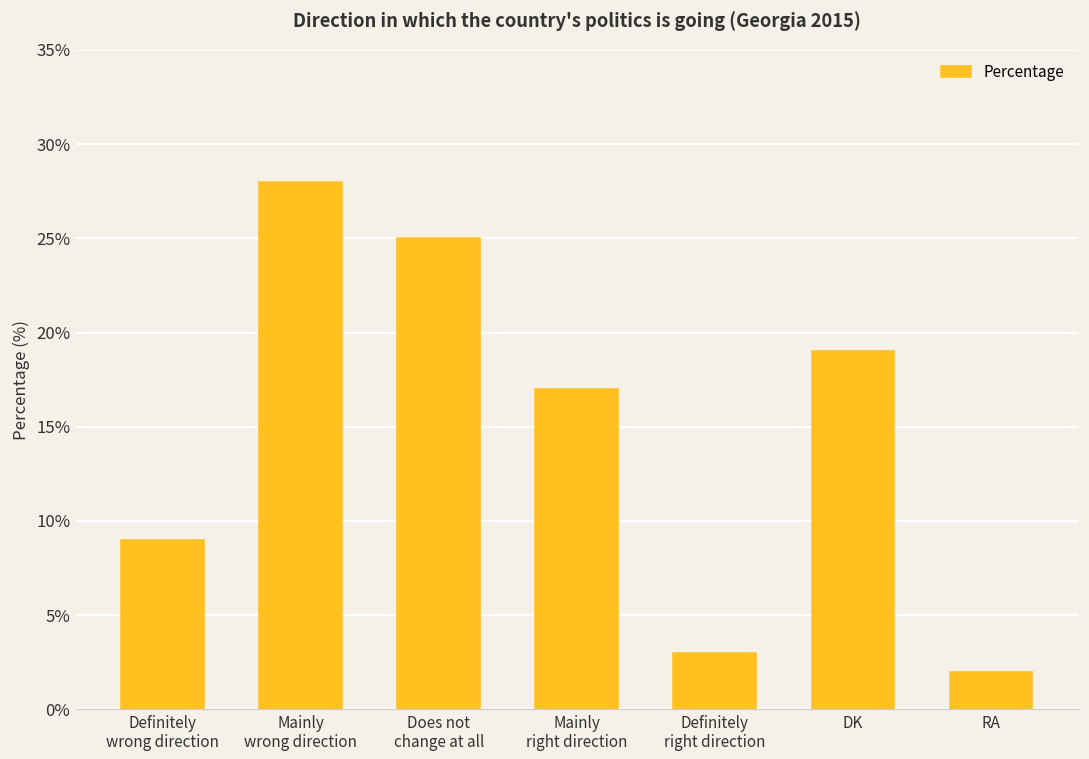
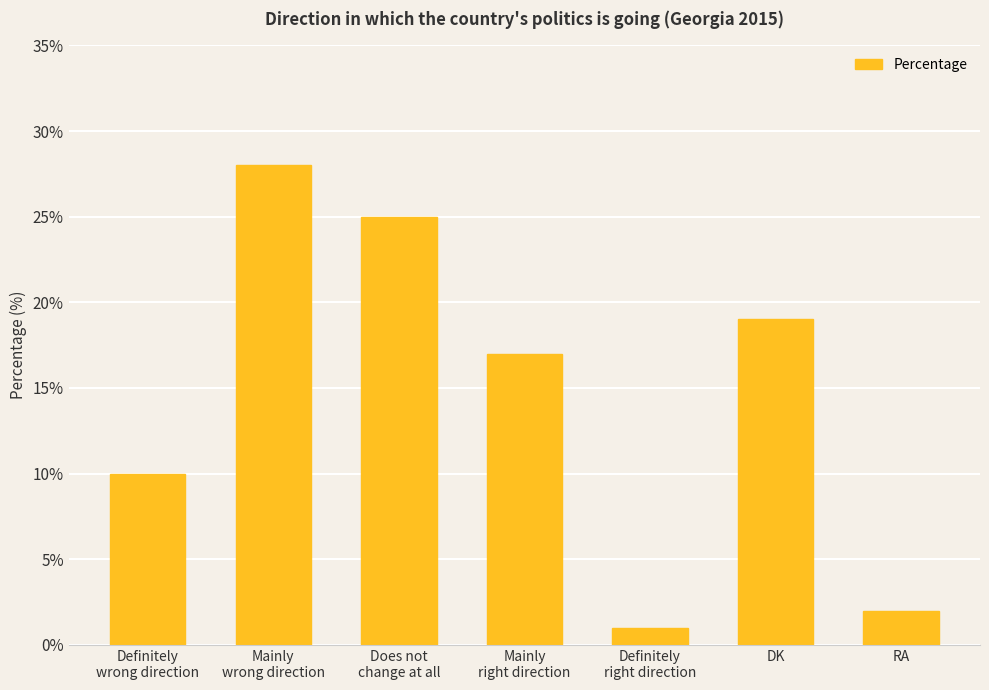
  {
-   "Definitely wrong direction": "9%",
+   "Definitely wrong direction": "10%",
    "Mainly wrong direction": "28%",
    "Does not change at all": "25%",
    "Mainly right direction": "17%",
-   "Definitely right direction": "3%",
+   "Definitely right direction": "1%",
    "DK": "19%",
    "RA": "2%"
  }
